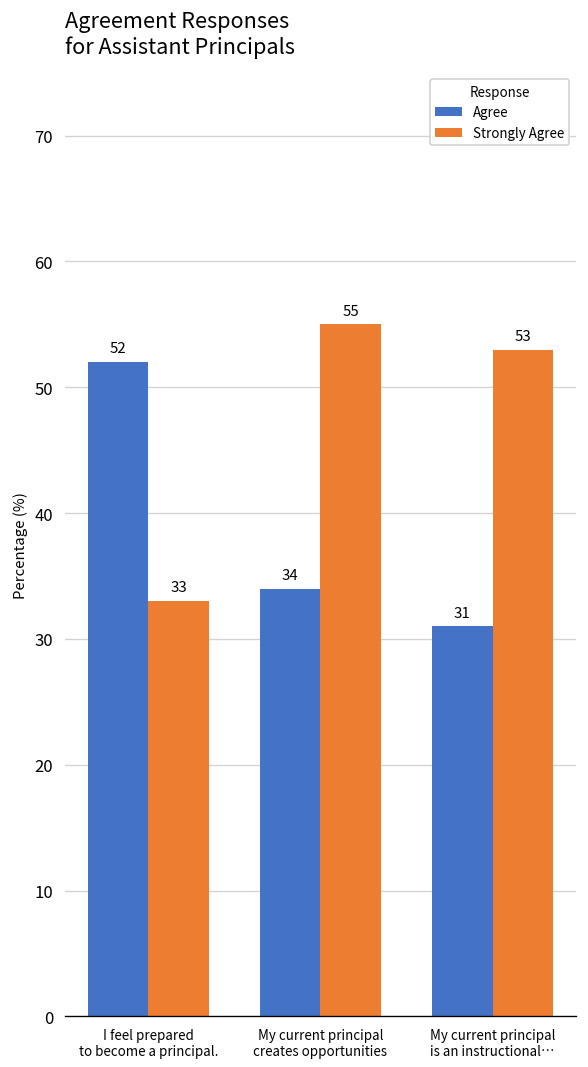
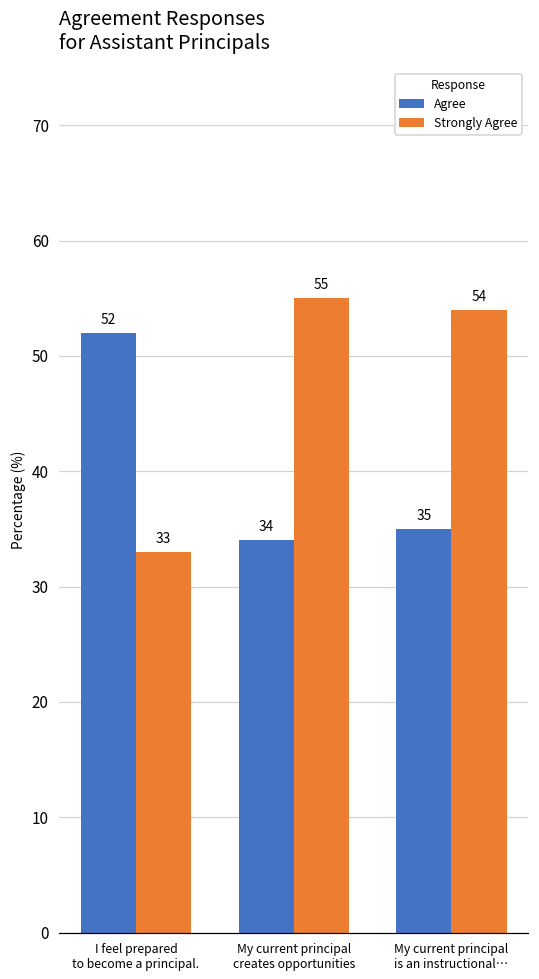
  {
    "Agree": {
      "I feel prepared to become a principal.": 52,
      "My current principal creates opportunities": 34,
-     "My current principal is an instructional…": 31
+     "My current principal is an instructional…": 35
    },
    "Strongly Agree": {
      "I feel prepared to become a principal.": 33,
      "My current principal creates opportunities": 55,
-     "My current principal is an instructional…": 53
+     "My current principal is an instructional…": 54
    }
  }
